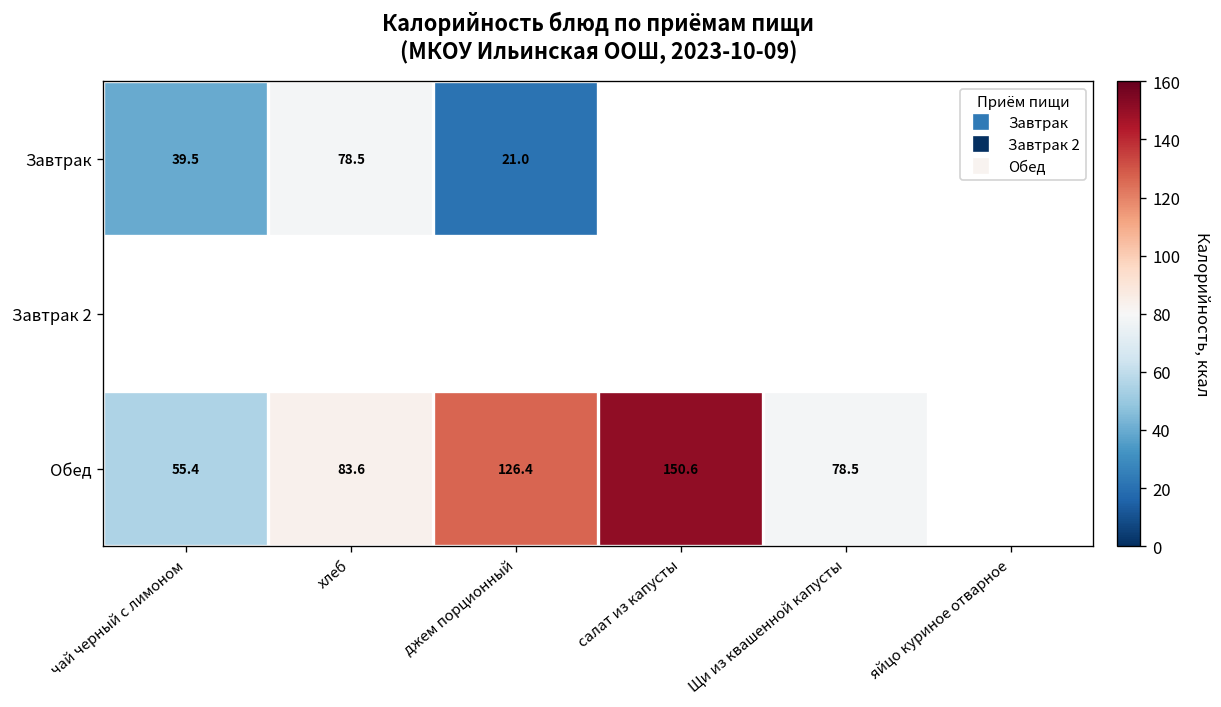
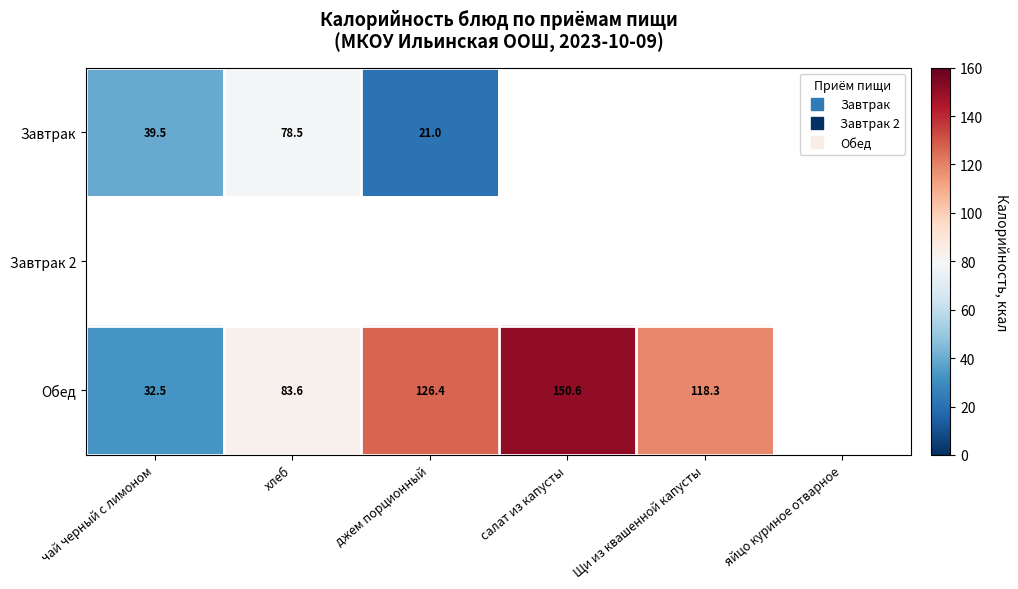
  {
    "Завтрак": {
      "чай черный с лимоном": 39.5,
      "хлеб": 78.5,
      "джем порционный": 21.0
    },
    "Обед": {
-     "чай черный с лимоном": 55.4,
+     "чай черный с лимоном": 32.5,
      "хлеб": 83.6,
      "джем порционный": 126.4,
      "салат из капусты": 150.6,
-     "Щи из квашенной капусты": 78.5
+     "Щи из квашенной капусты": 118.3
    }
  }
